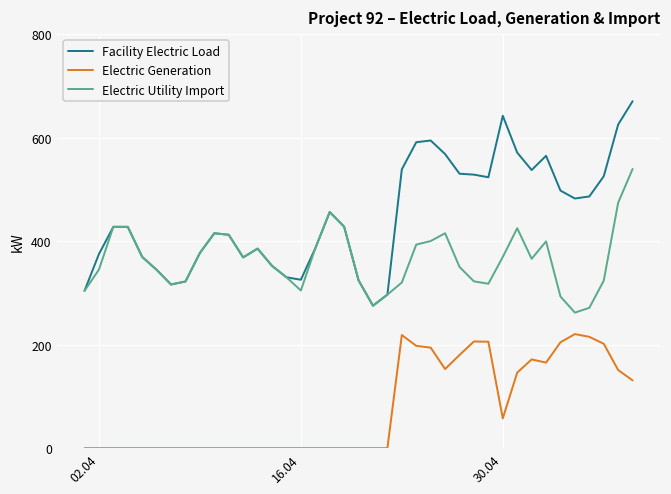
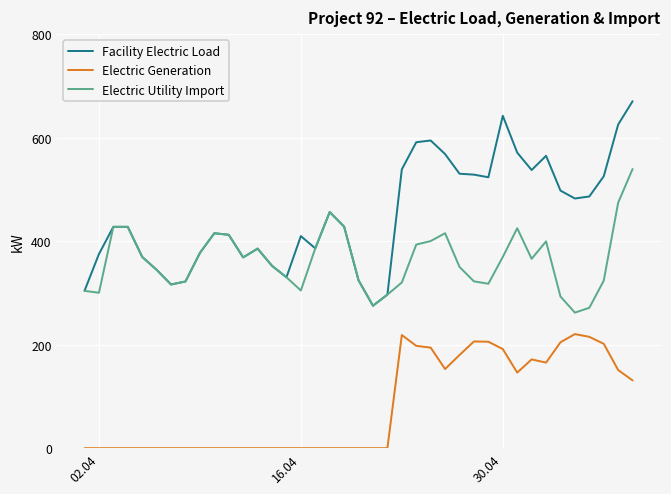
  {
    "Facility Electric Load": {
      "02.04": 380,
-     "16.04": 330,
+     "16.04": 410,
      "30.04": 640
    },
    "Electric Generation": {
      "02.04": 0,
      "16.04": 0,
-     "30.04": 60
+     "30.04": 190
    },
    "Electric Utility Import": {
-     "02.04": 350,
+     "02.04": 300,
      "16.04": 300,
      "30.04": 370
    }
  }
